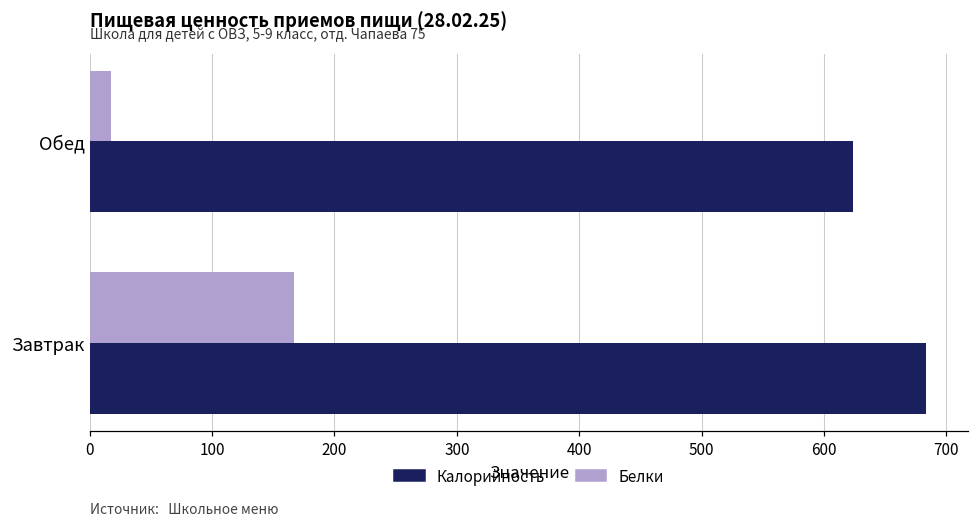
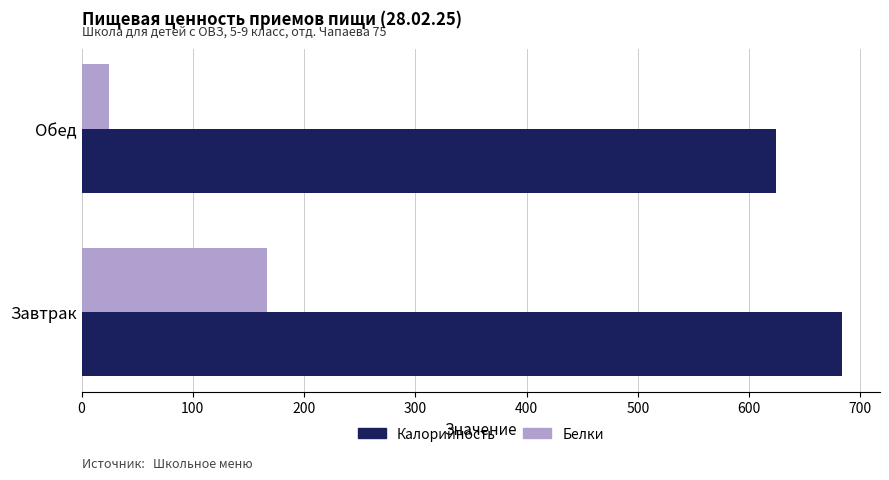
  {
    "Калорийность": {
      "Обед": 624,
      "Завтрак": 684
    },
    "Белки": {
-     "Обед": 17,
+     "Обед": 25,
      "Завтрак": 167
    }
  }
